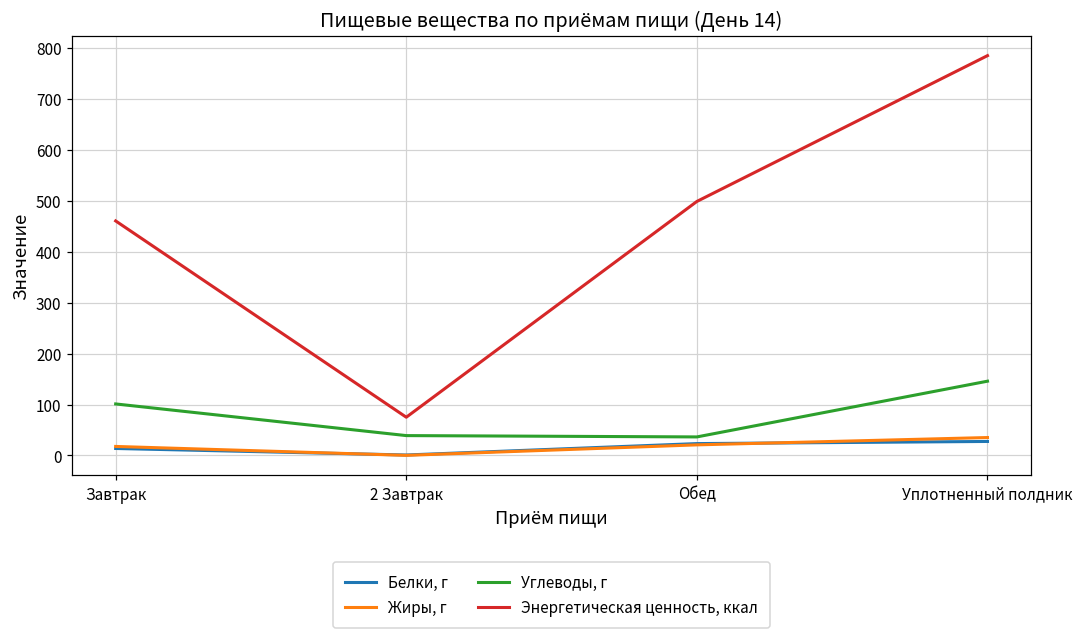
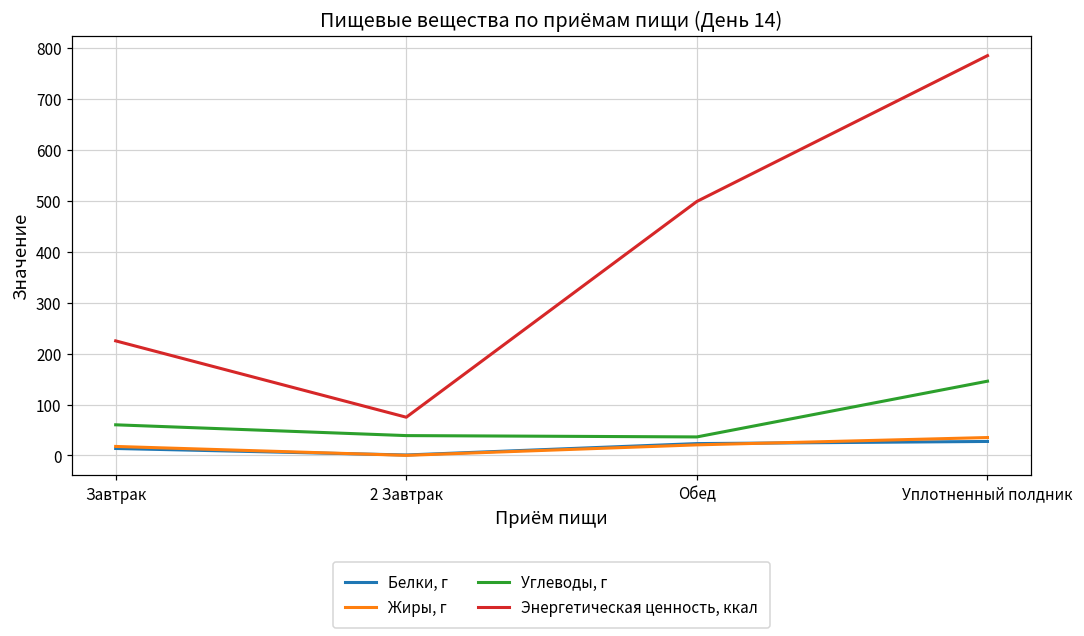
  {
    "Белки, г": {
      "Уплотненный полдник": 30
    },
    "Жиры, г": {
      "Уплотненный полдник": 40
    },
    "Углеводы, г": {
-     "Завтрак": 100,
+     "Завтрак": 60,
      "2 Завтрак": 40,
      "Обед": 40,
      "Уплотненный полдник": 150
    },
    "Энергетическая ценность, ккал": {
-     "Завтрак": 460,
+     "Завтрак": 230,
      "2 Завтрак": 80,
      "Обед": 500,
      "Уплотненный полдник": 790
    }
  }
